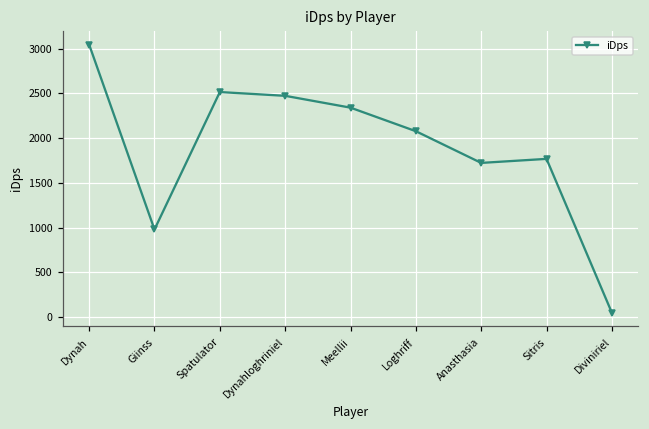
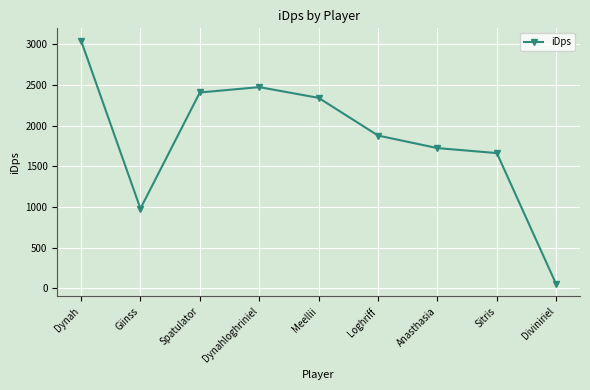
  {
    "Dynah": 3000,
    "Giinss": 1000,
-   "Spatulator": 2500,
+   "Spatulator": 2400,
    "Dynahloghriniel": 2500,
    "Meellii": 2300,
-   "Loghriff": 2100,
+   "Loghriff": 1900,
    "Anasthasia": 1700,
-   "Sitris": 1800,
+   "Sitris": 1700,
    "Diviniriel": 0
  }
